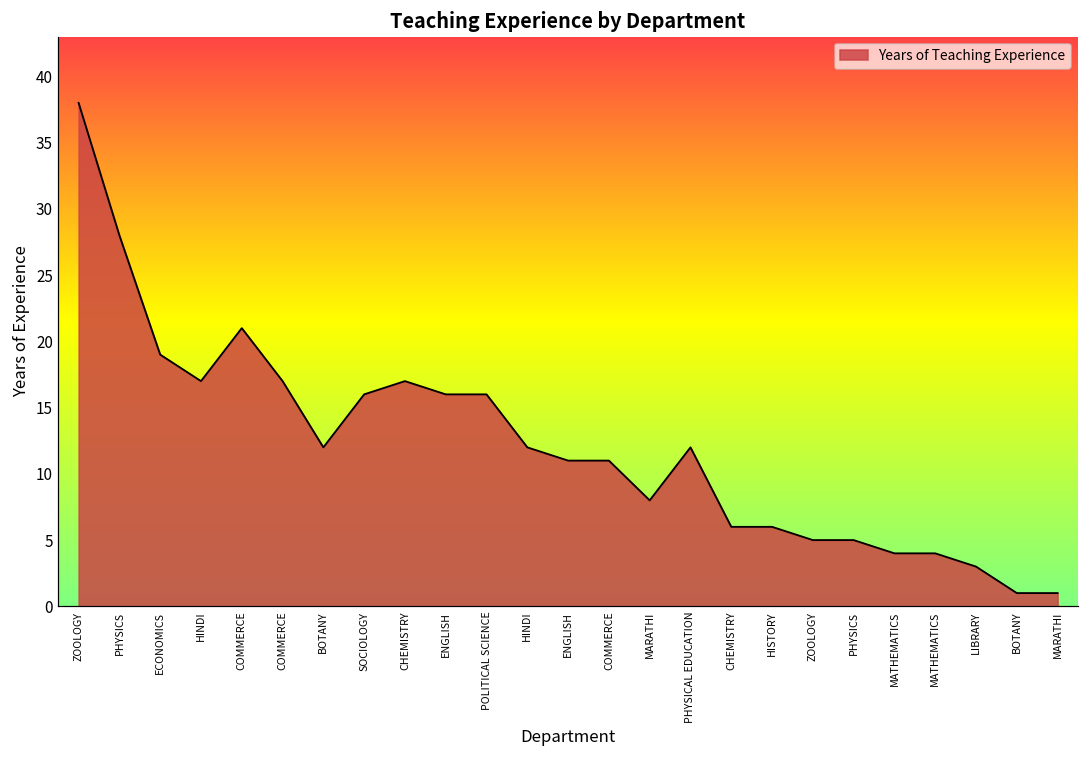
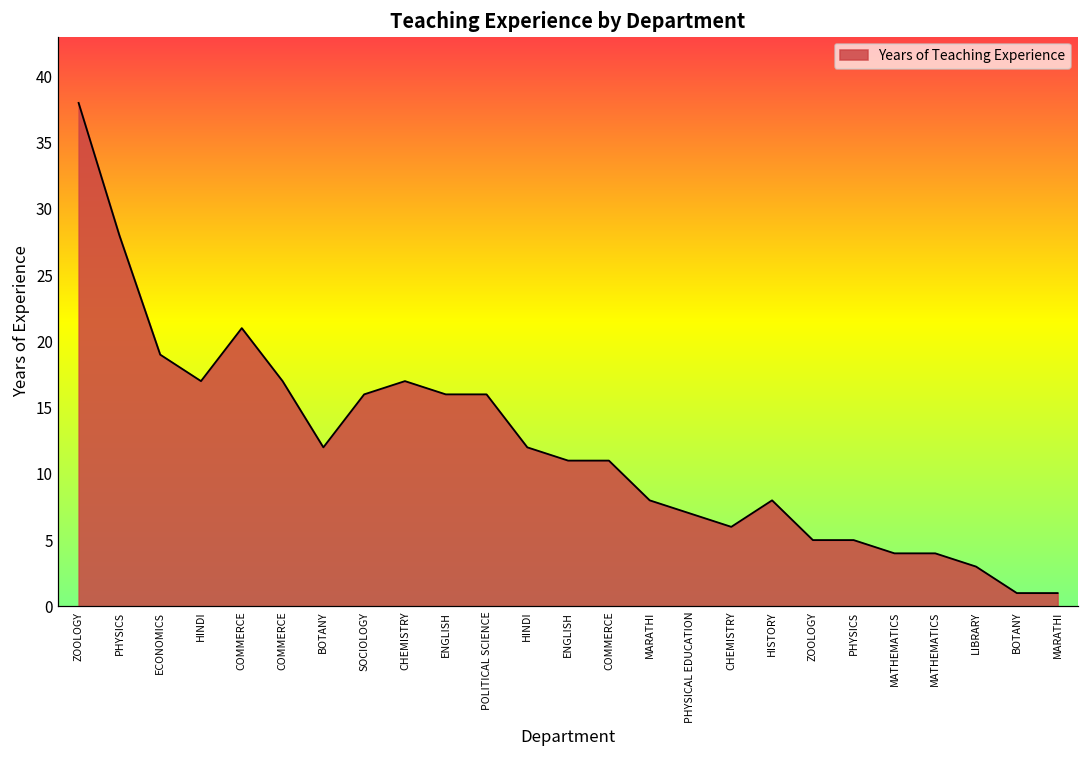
  {
    "ECONOMICS": 19,
    "SOCIOLOGY": 16,
    "POLITICAL SCIENCE": 16,
-   "PHYSICAL EDUCATION": 12,
-   "HISTORY": 6,
+   "PHYSICAL EDUCATION": 7,
+   "HISTORY": 8,
    "LIBRARY": 3
  }
